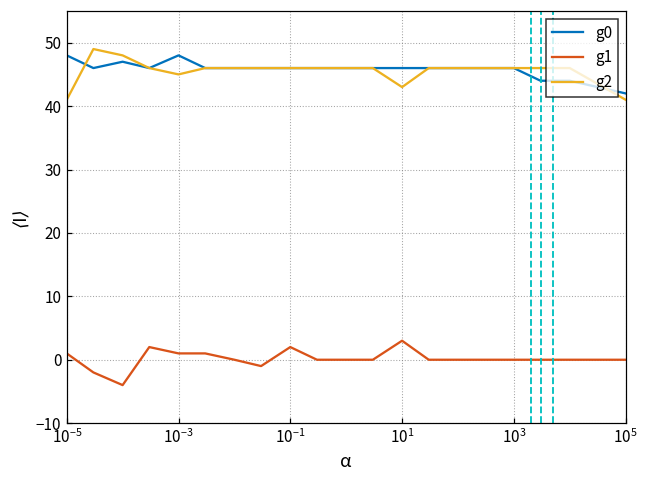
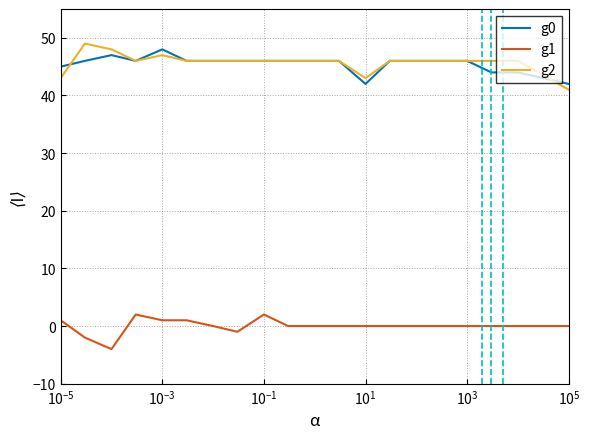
  {
    "g0": {
-     "10^-5": 48,
+     "10^-5": 45,
      "10^-3": 48,
-     "10^1": 46,
+     "10^1": 42,
      "10^5": 42
    },
    "g1": {
      "10^-5": 1,
      "10^-3": 1,
      "10^-1": 2,
-     "10^1": 3,
+     "10^1": 0,
      "10^3": 0,
      "10^5": 0
    },
    "g2": {
-     "10^-5": 41,
-     "10^-3": 45,
+     "10^-5": 43,
+     "10^-3": 47,
      "10^1": 43,
      "10^5": 41
    }
  }
